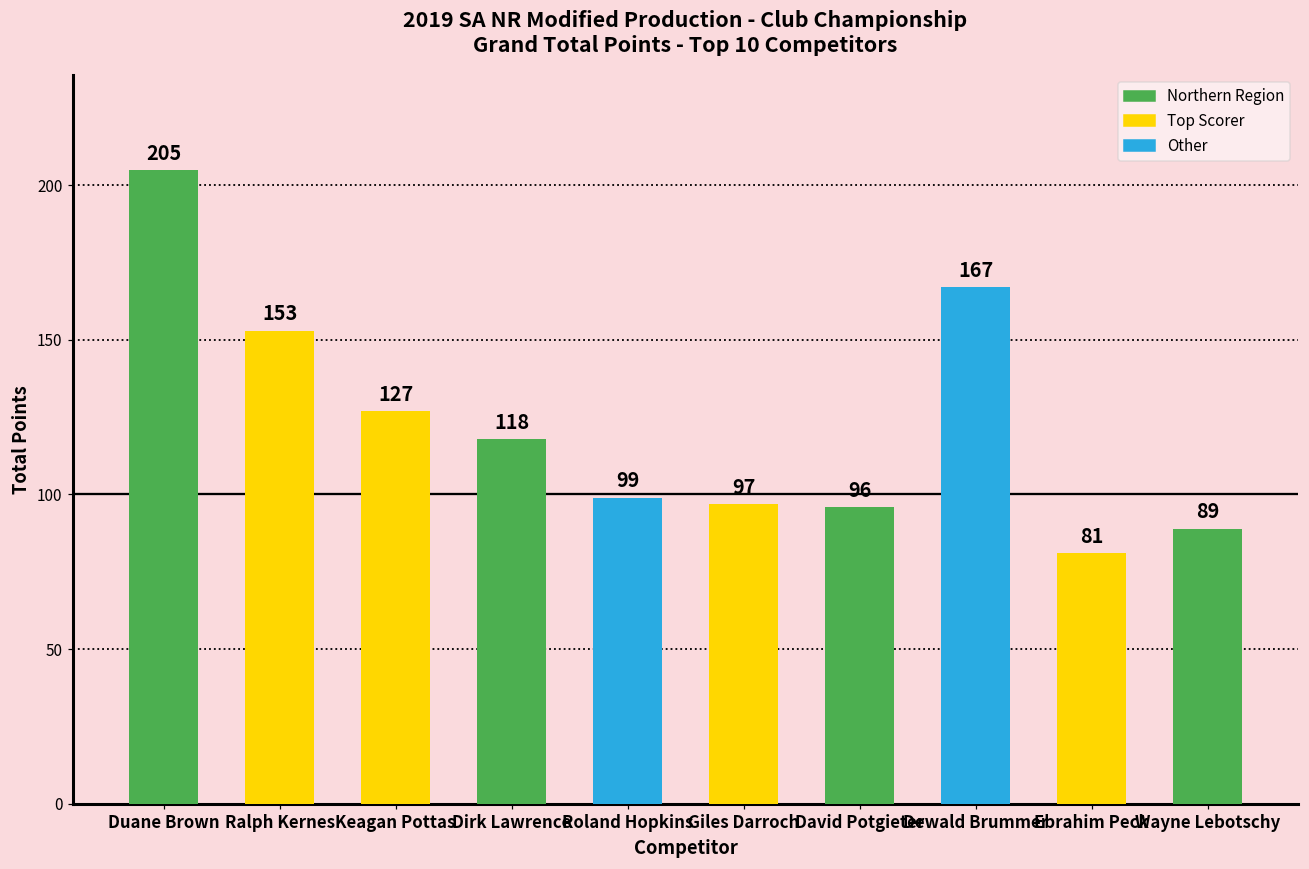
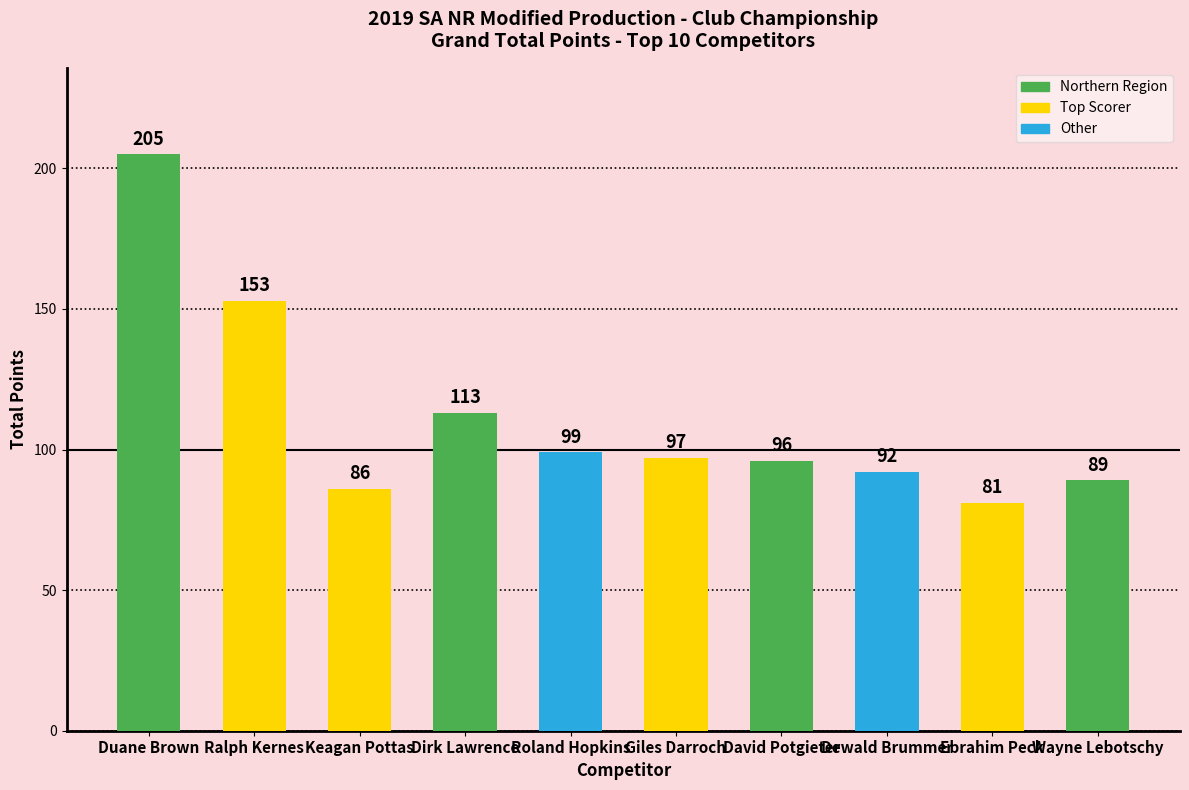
  {
    "Duane Brown": 205,
    "Ralph Kernes": 153,
-   "Keagan Pottas": 127,
-   "Dirk Lawrence": 118,
+   "Keagan Pottas": 86,
+   "Dirk Lawrence": 113,
    "Roland Hopkins": 99,
    "Giles Darroch": 97,
-   "Dewald Brummer": 167,
+   "Dewald Brummer": 92,
    "Ebrahim Peck": 81,
    "Wayne Lebotschy": 89
  }
